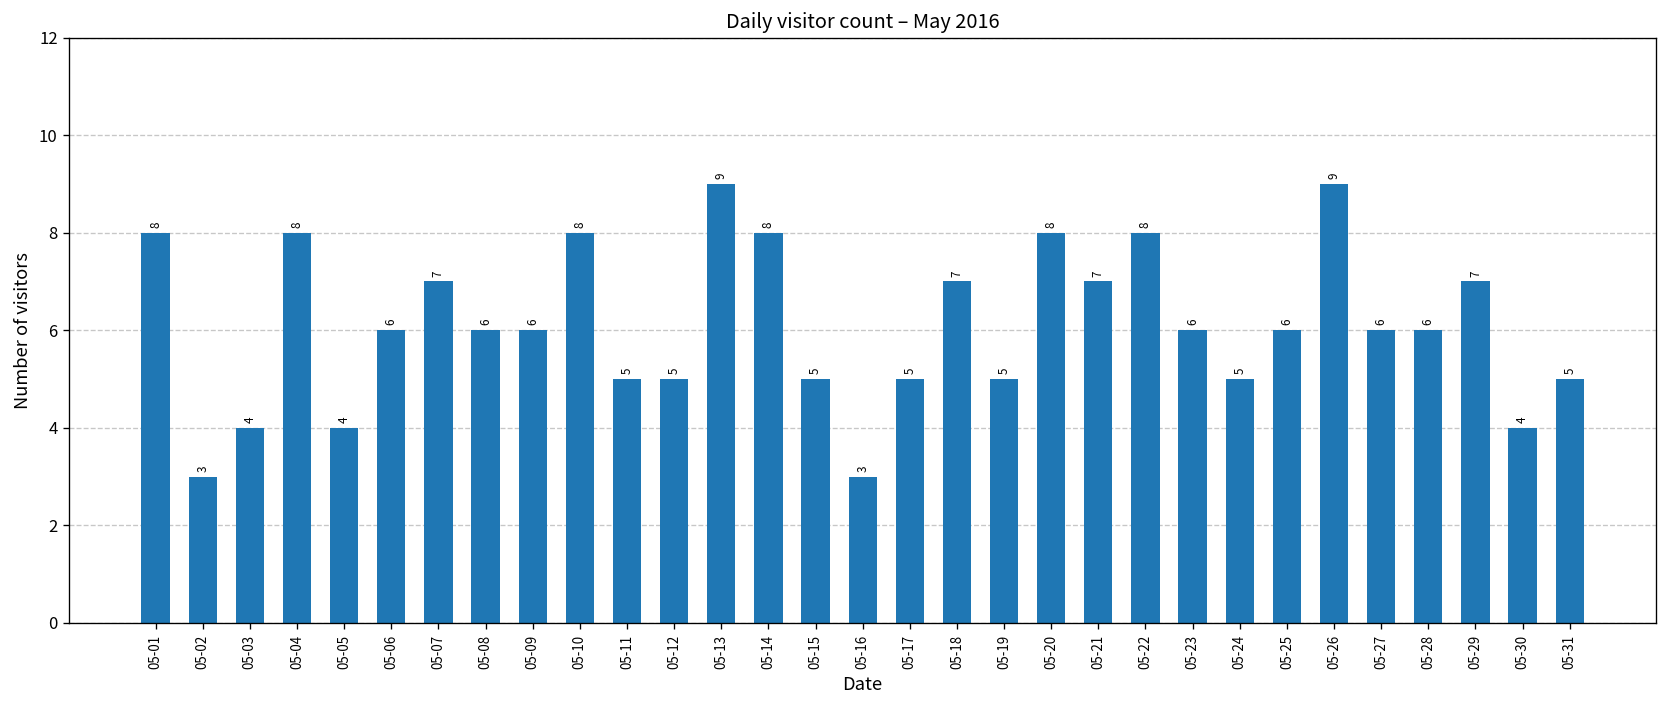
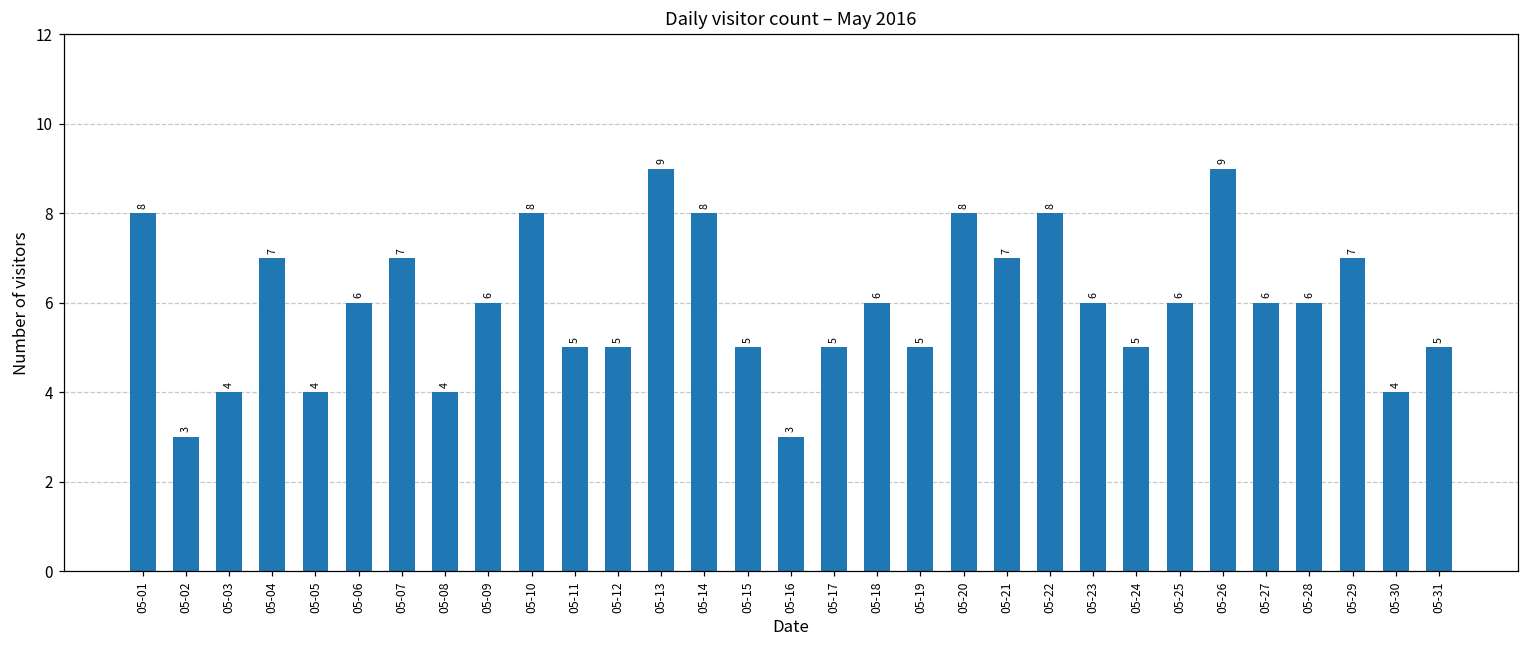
  {
    "05-01": 8,
    "05-02": 3,
    "05-03": 4,
-   "05-04": 8,
+   "05-04": 7,
    "05-05": 4,
    "05-06": 6,
    "05-07": 7,
-   "05-08": 6,
+   "05-08": 4,
    "05-09": 6,
    "05-10": 8,
    "05-11": 5,
    "05-12": 5,
    "05-13": 9,
    "05-14": 8,
    "05-15": 5,
    "05-16": 3,
    "05-17": 5,
-   "05-18": 7,
+   "05-18": 6,
    "05-19": 5,
    "05-20": 8,
    "05-21": 7,
    "05-22": 8,
    "05-23": 6,
    "05-24": 5,
    "05-25": 6,
    "05-26": 9,
    "05-27": 6,
    "05-28": 6,
    "05-29": 7,
    "05-30": 4,
    "05-31": 5
  }
